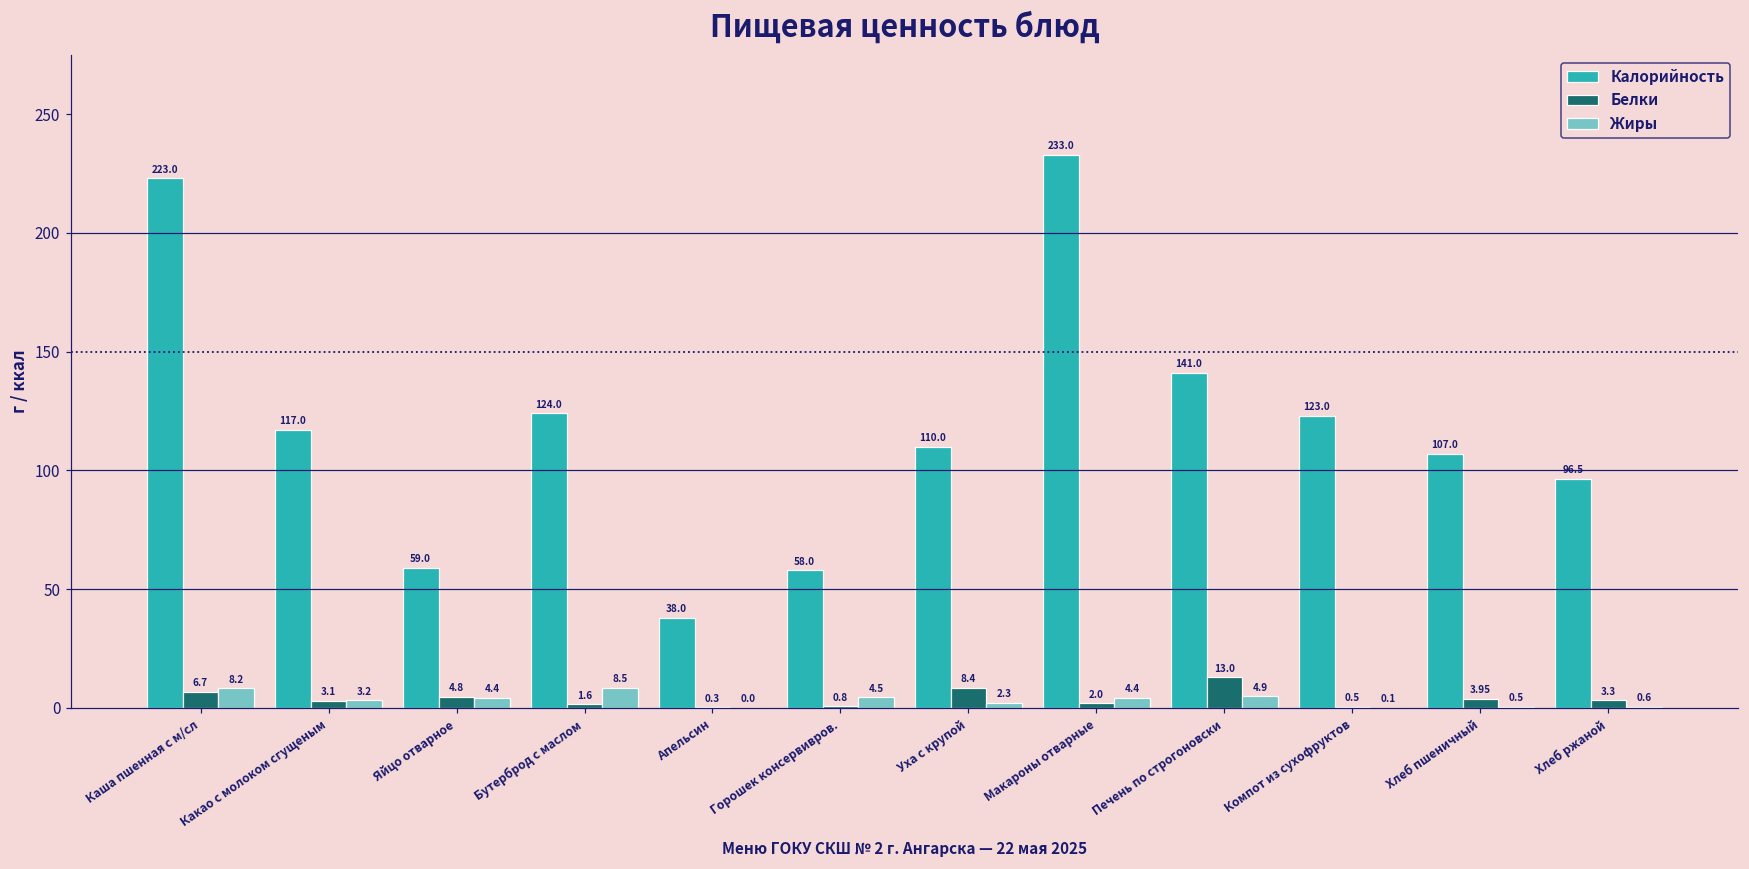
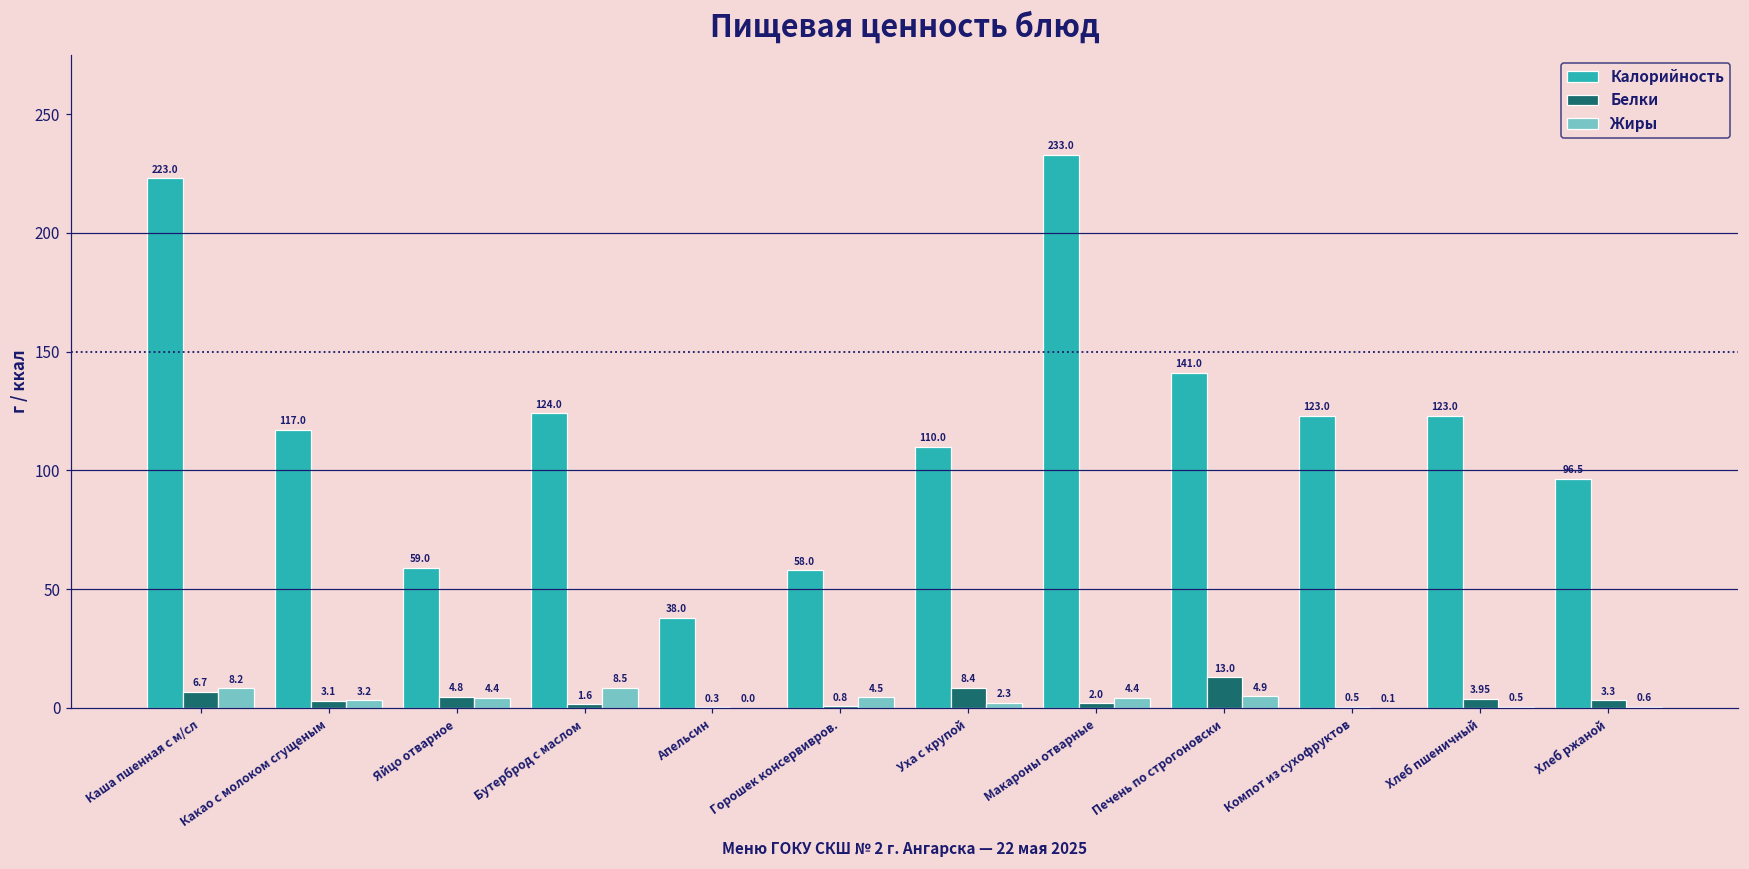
  {
    "Калорийность": {
      "Каша пшенная с м/сл": 223.0,
      "Какао с молоком сгущеным": 117.0,
      "Яйцо отварное": 59.0,
      "Бутерброд с маслом": 124.0,
      "Апельсин": 38.0,
      "Горошек консервивров.": 58.0,
      "Уха с крупой": 110.0,
      "Макароны отварные": 233.0,
      "Печень по строгоновски": 141.0,
      "Компот из сухофруктов": 123.0,
-     "Хлеб пшеничный": 107.0,
+     "Хлеб пшеничный": 123.0,
      "Хлеб ржаной": 96.5
    },
    "Белки": {
      "Каша пшенная с м/сл": 6.7,
      "Какао с молоком сгущеным": 3.1,
      "Яйцо отварное": 4.8,
      "Бутерброд с маслом": 1.6,
      "Апельсин": 0.3,
      "Горошек консервивров.": 0.8,
      "Уха с крупой": 8.4,
      "Макароны отварные": 2.0,
      "Печень по строгоновски": 13.0,
      "Компот из сухофруктов": 0.5,
      "Хлеб пшеничный": 3.95,
      "Хлеб ржаной": 3.3
    },
    "Жиры": {
      "Каша пшенная с м/сл": 8.2,
      "Какао с молоком сгущеным": 3.2,
      "Яйцо отварное": 4.4,
      "Бутерброд с маслом": 8.5,
      "Апельсин": 0.0,
      "Горошек консервивров.": 4.5,
      "Уха с крупой": 2.3,
      "Макароны отварные": 4.4,
      "Печень по строгоновски": 4.9,
      "Компот из сухофруктов": 0.1,
      "Хлеб пшеничный": 0.5,
      "Хлеб ржаной": 0.6
    }
  }
